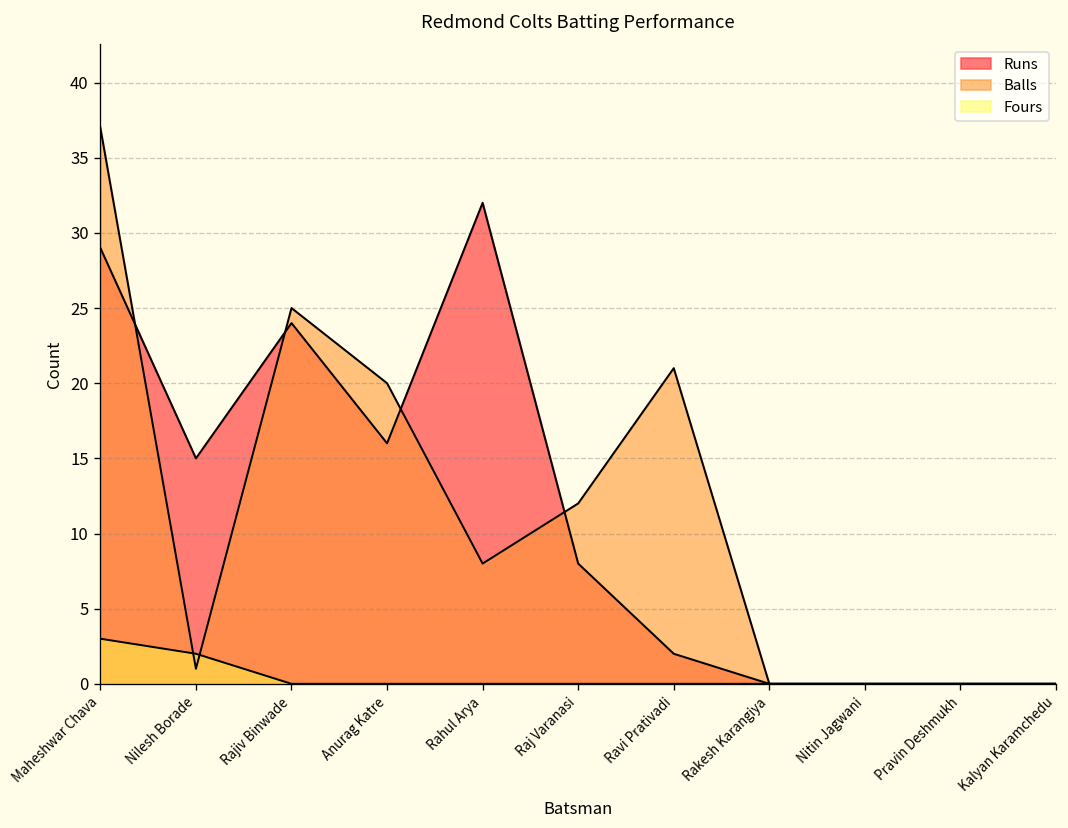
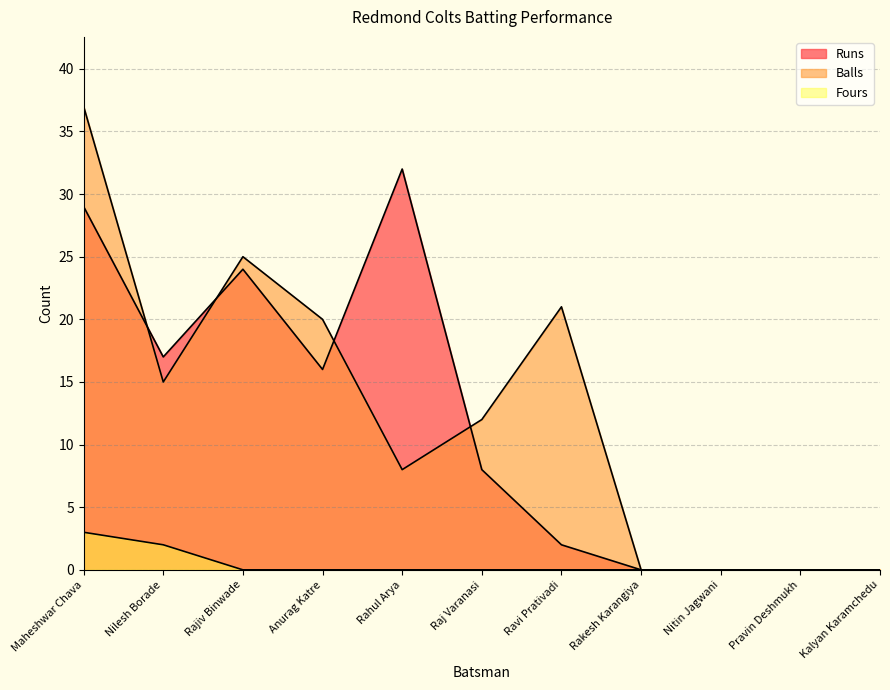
  {
    "Runs": {
      "Maheshwar Chava": 29,
-     "Nilesh Borade": 15,
+     "Nilesh Borade": 17,
      "Rajiv Binwade": 24,
      "Anurag Katre": 16,
      "Rahul Arya": 32,
      "Raj Varanasi": 8,
      "Ravi Prativadi": 2
    },
    "Balls": {
      "Maheshwar Chava": 37,
-     "Nilesh Borade": 1,
+     "Nilesh Borade": 15,
      "Rajiv Binwade": 25,
      "Anurag Katre": 20,
      "Rahul Arya": 8,
      "Raj Varanasi": 12,
      "Ravi Prativadi": 21
    },
    "Fours": {
      "Maheshwar Chava": 3,
      "Nilesh Borade": 2,
      "Rajiv Binwade": 0,
      "Anurag Katre": 0,
      "Rahul Arya": 0,
      "Raj Varanasi": 0,
      "Ravi Prativadi": 0
    }
  }
